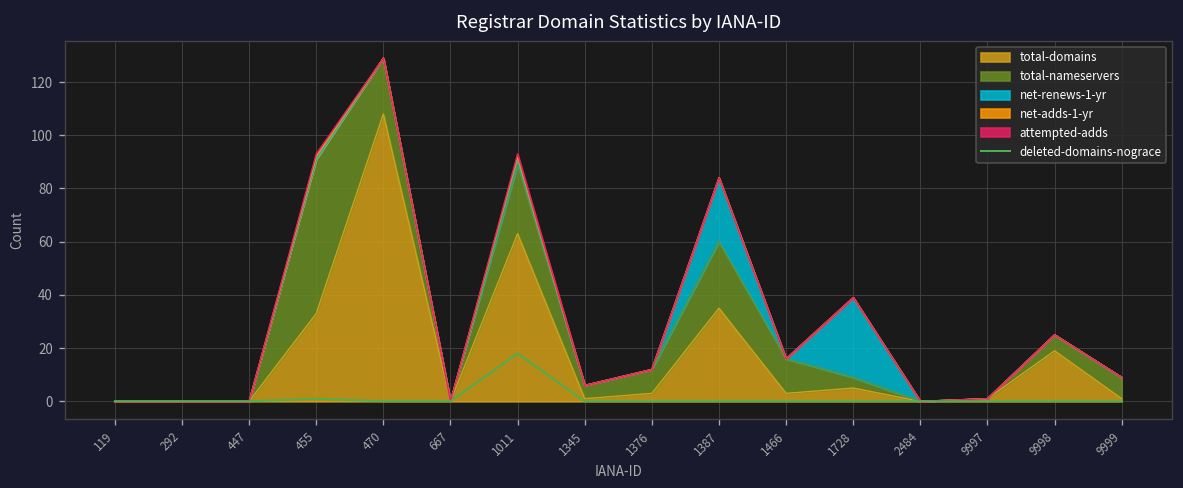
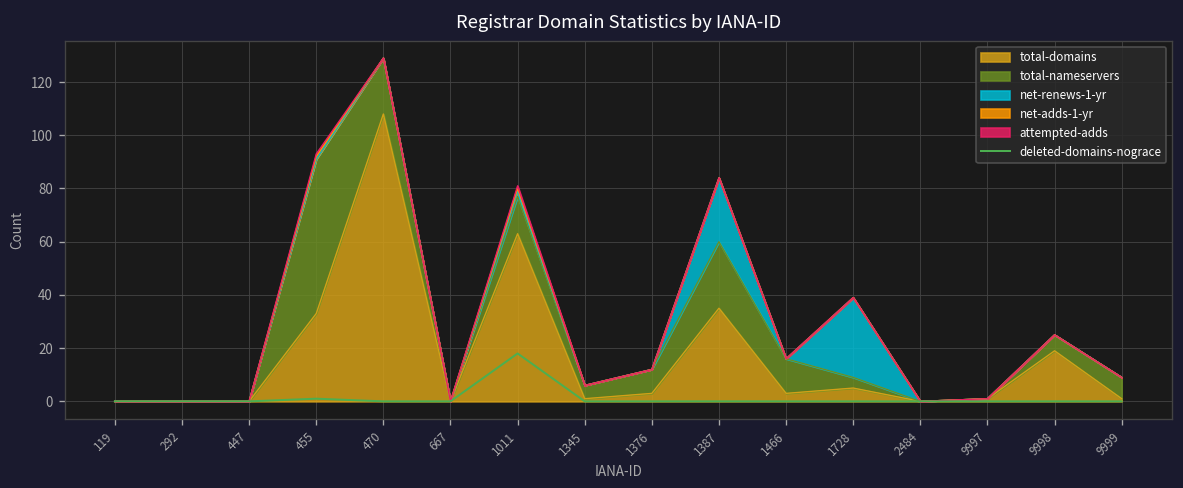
  {
    "total-nameservers": {
-     "1011": 26,
+     "1011": 14,
      "1387": 25,
      "1728": 4
    },
    "deleted-domains-nograce": {
      "455": 1,
      "470": 0,
      "1011": 18,
      "1376": 0,
      "1387": 0,
      "1466": 0,
      "1728": 0,
      "9998": 0
    }
  }
